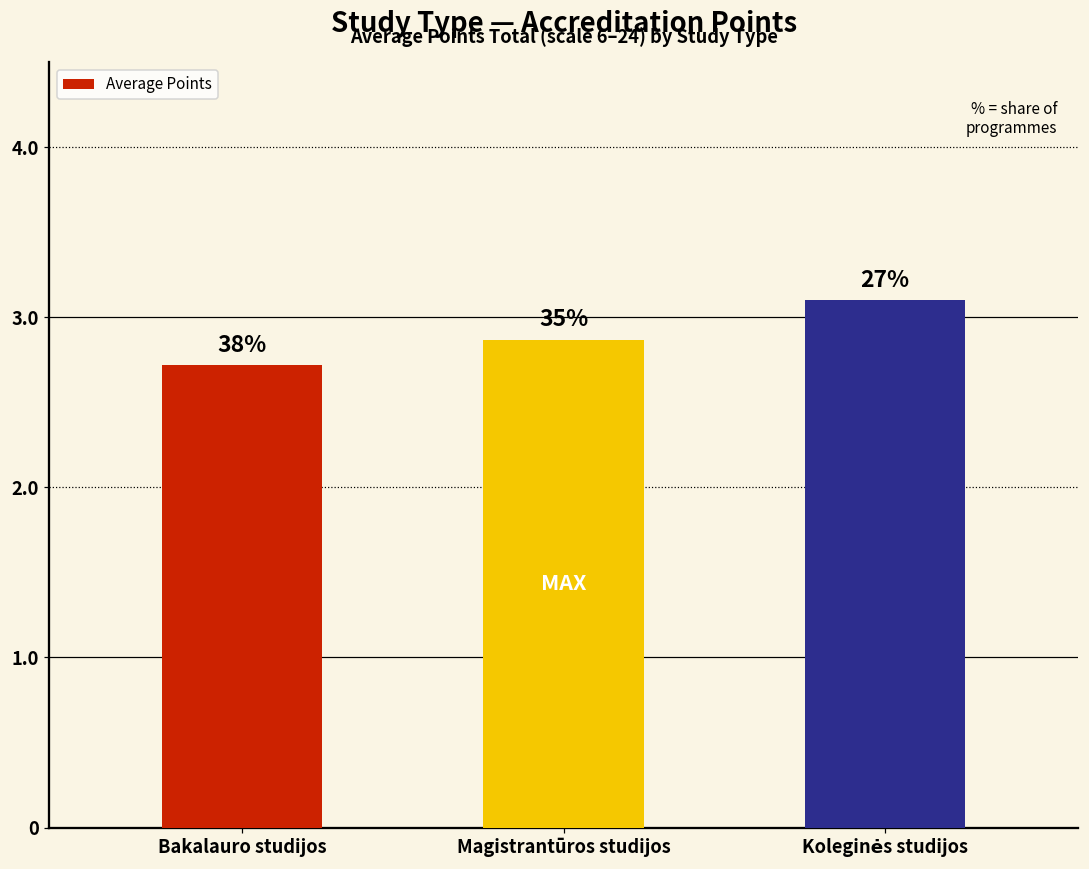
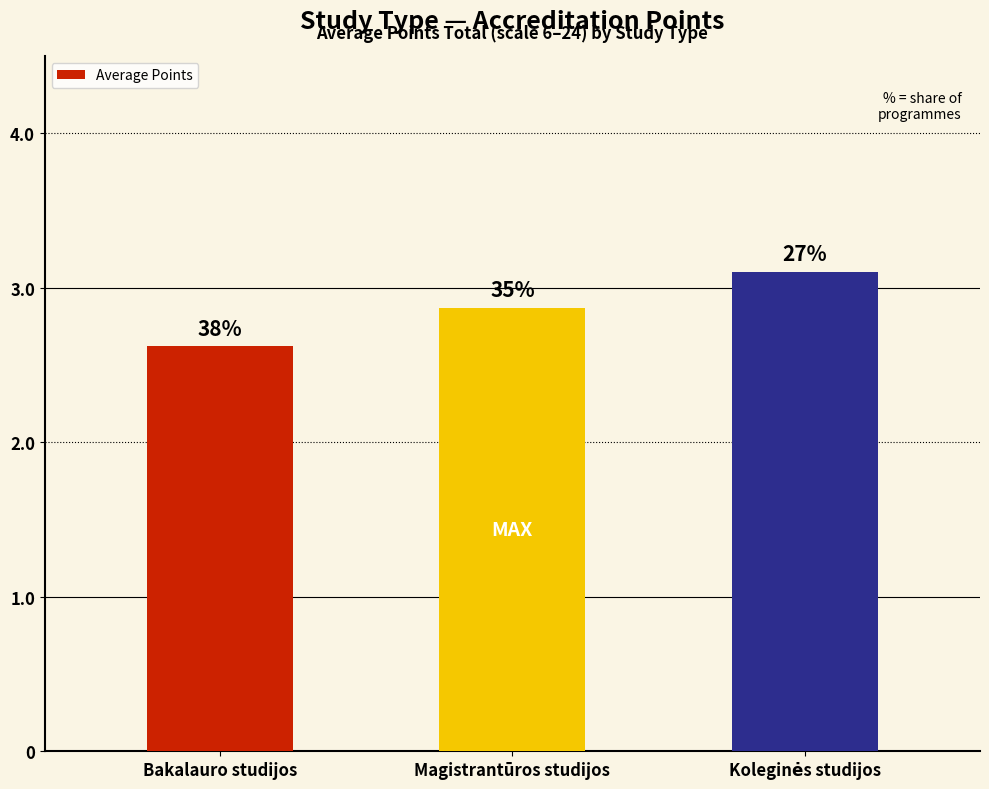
  {
-   "Bakalauro studijos": 2.72
+   "Bakalauro studijos": 2.62
  }
